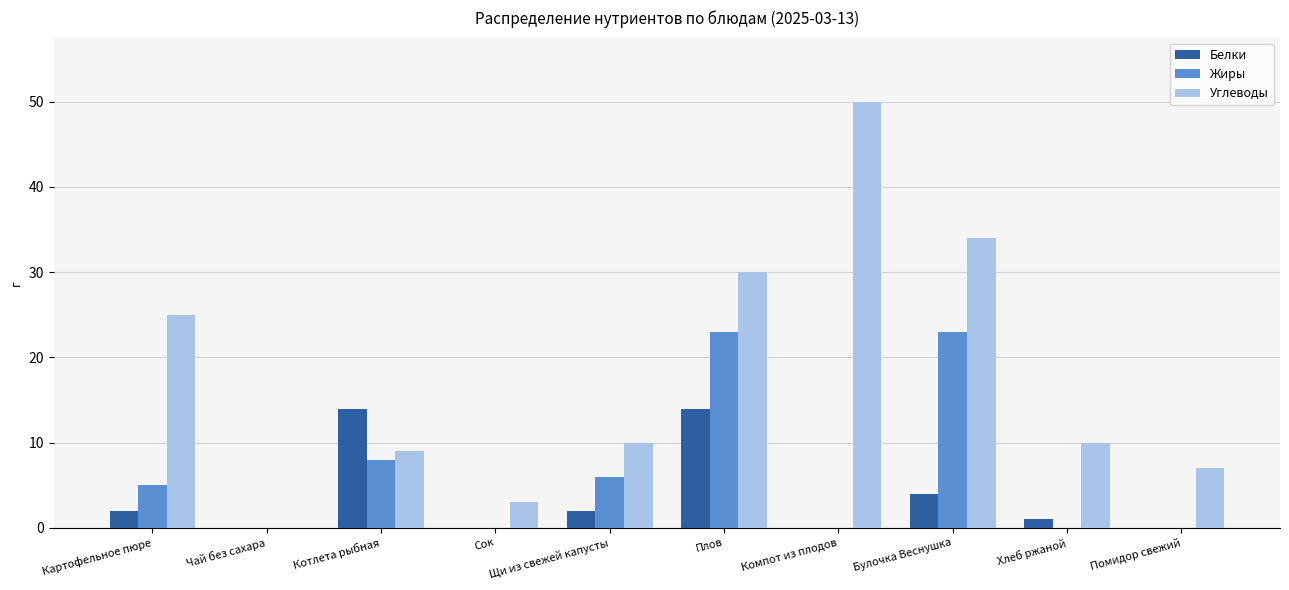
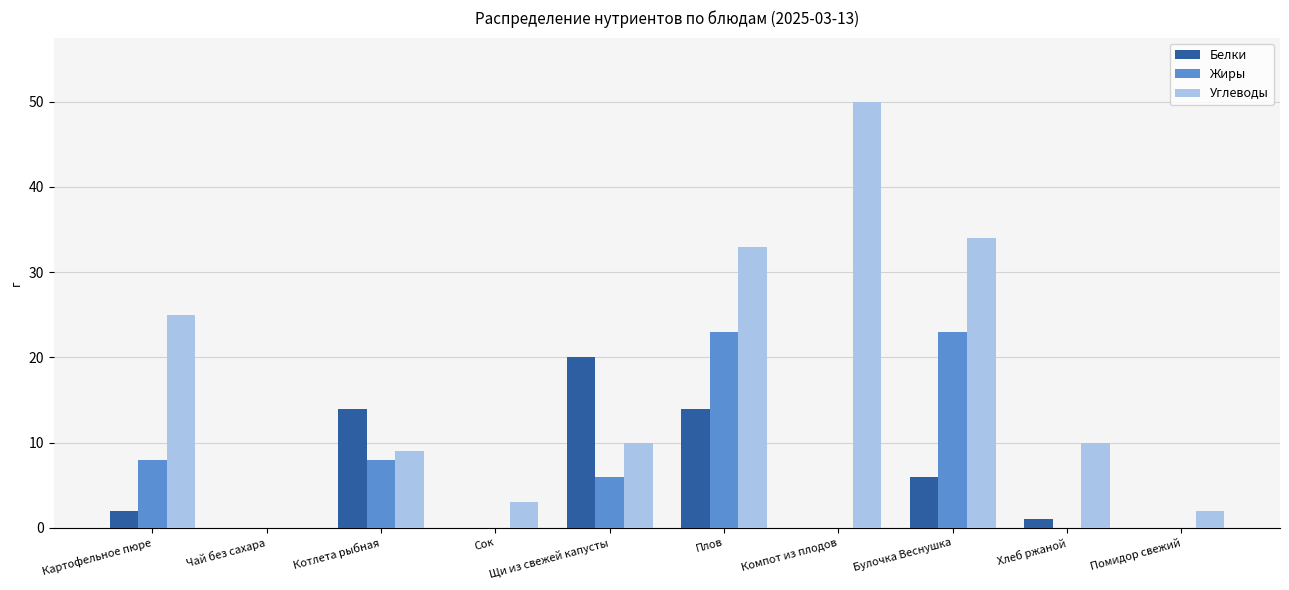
  {
    "Белки": {
      "Картофельное пюре": 2,
      "Чай без сахара": 0,
      "Котлета рыбная": 14,
      "Сок": 0,
-     "Щи из свежей капусты": 2,
+     "Щи из свежей капусты": 20,
      "Плов": 14,
      "Компот из плодов": 0,
-     "Булочка Веснушка": 4,
+     "Булочка Веснушка": 6,
      "Хлеб ржаной": 1,
      "Помидор свежий": 0
    },
    "Жиры": {
-     "Картофельное пюре": 5,
+     "Картофельное пюре": 8,
      "Чай без сахара": 0,
      "Котлета рыбная": 8,
      "Сок": 0,
      "Щи из свежей капусты": 6,
      "Плов": 23,
      "Компот из плодов": 0,
      "Булочка Веснушка": 23,
      "Хлеб ржаной": 0,
      "Помидор свежий": 0
    },
    "Углеводы": {
      "Картофельное пюре": 25,
      "Чай без сахара": 0,
      "Котлета рыбная": 9,
      "Сок": 3,
      "Щи из свежей капусты": 10,
-     "Плов": 30,
+     "Плов": 33,
      "Компот из плодов": 50,
      "Булочка Веснушка": 34,
      "Хлеб ржаной": 10,
-     "Помидор свежий": 7
+     "Помидор свежий": 2
    }
  }
